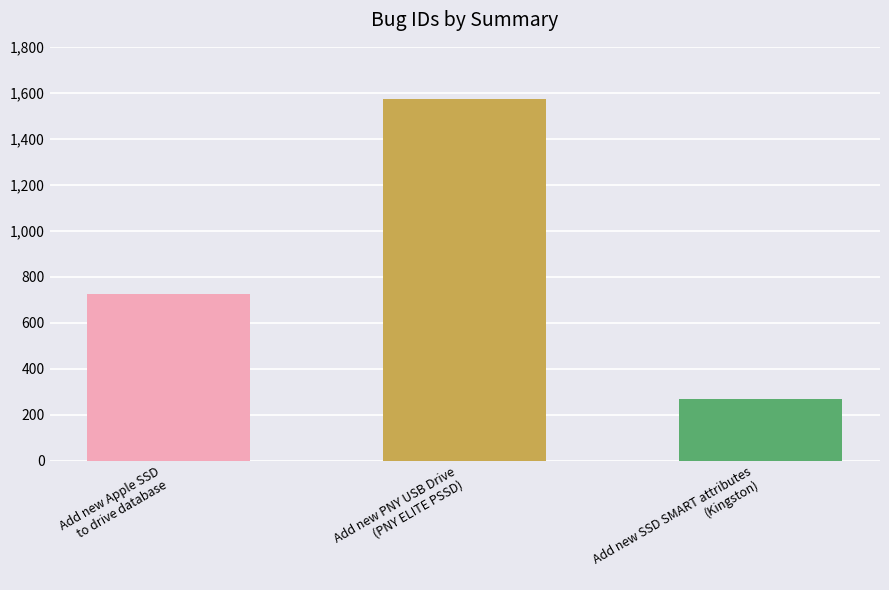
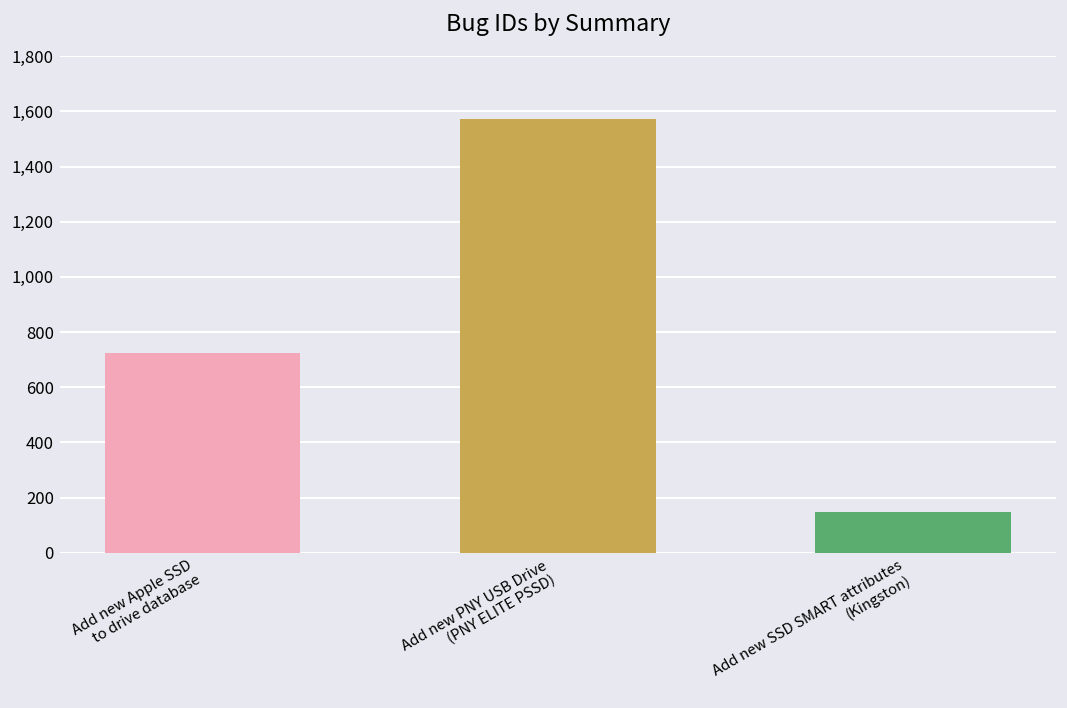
  {
    "Add new Apple SSD to drive database": "720",
    "Add new PNY USB Drive (PNY ELITE PSSD)": "1,570",
-   "Add new SSD SMART attributes (Kingston)": "270"
+   "Add new SSD SMART attributes (Kingston)": "150"
  }
